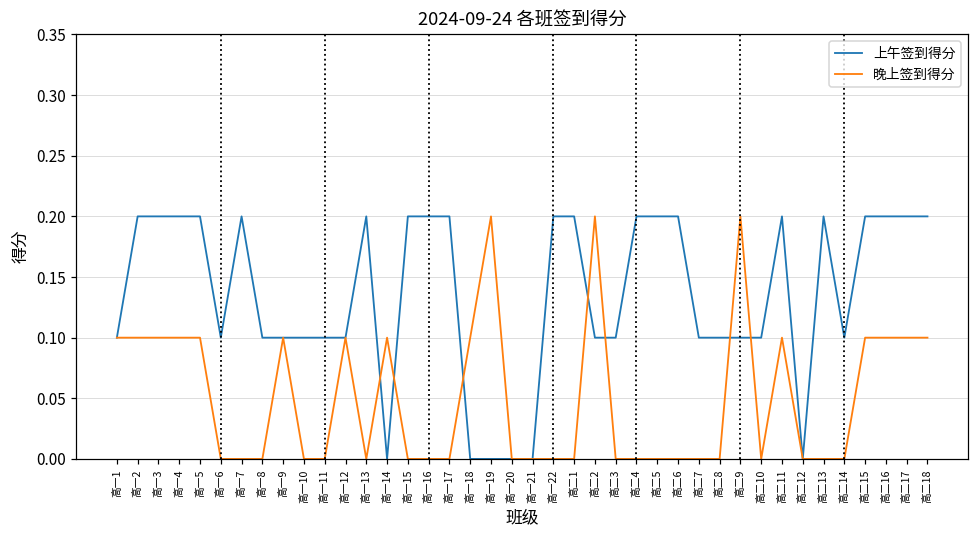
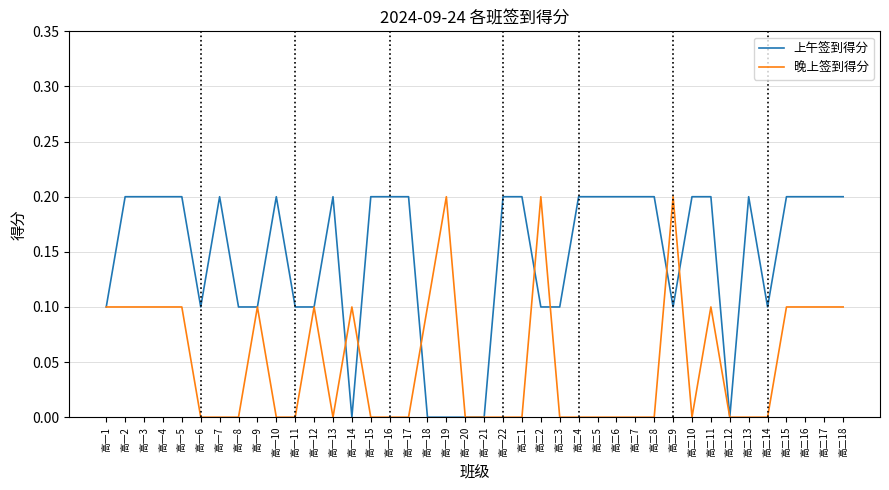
  {
    "上午签到得分": {
      "高一2": 0.2,
      "高一3": 0.2,
      "高一4": 0.2,
      "高一5": 0.2,
      "高一6": 0.1,
      "高一7": 0.2,
      "高一8": 0.1,
-     "高一10": 0.1,
+     "高一10": 0.2,
      "高一11": 0.1,
      "高一13": 0.2,
      "高一14": 0.0,
      "高一15": 0.2,
      "高一16": 0.2,
      "高一17": 0.2,
      "高一18": 0.0,
      "高一19": 0.0,
      "高一22": 0.2,
      "高二1": 0.2,
      "高二2": 0.1,
      "高二3": 0.1,
      "高二4": 0.2,
      "高二5": 0.2,
      "高二6": 0.2,
-     "高二7": 0.1,
-     "高二8": 0.1,
+     "高二7": 0.2,
+     "高二8": 0.2,
      "高二9": 0.1,
-     "高二10": 0.1,
+     "高二10": 0.2,
      "高二11": 0.2,
      "高二13": 0.2,
      "高二14": 0.1,
      "高二15": 0.2,
      "高二16": 0.2,
      "高二17": 0.2,
      "高二18": 0.2
    },
    "晚上签到得分": {
      "高一2": 0.1,
      "高一3": 0.1,
      "高一4": 0.1,
      "高一5": 0.1,
      "高一6": 0.0,
      "高一7": 0.0,
      "高一8": 0.0,
      "高一10": 0.0,
      "高一11": 0.0,
      "高一13": 0.0,
      "高一14": 0.1,
      "高一15": 0.0,
      "高一16": 0.0,
      "高一17": 0.0,
      "高一18": 0.1,
      "高一19": 0.2,
      "高一22": 0.0,
      "高二1": 0.0,
      "高二2": 0.2,
      "高二3": 0.0,
      "高二4": 0.0,
      "高二5": 0.0,
      "高二6": 0.0,
      "高二7": 0.0,
      "高二8": 0.0,
      "高二9": 0.2,
      "高二10": 0.0,
      "高二11": 0.1,
      "高二13": 0.0,
      "高二14": 0.0,
      "高二15": 0.1,
      "高二16": 0.1,
      "高二17": 0.1,
      "高二18": 0.1
    }
  }
